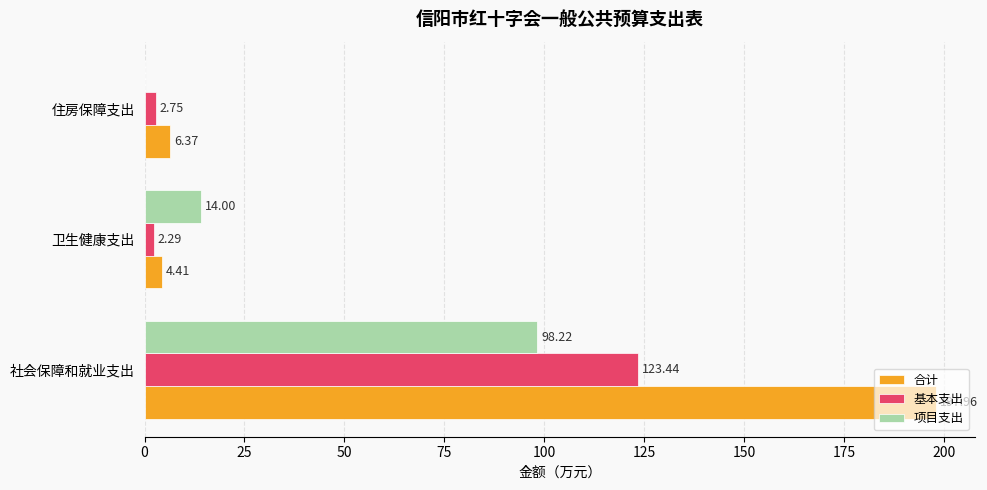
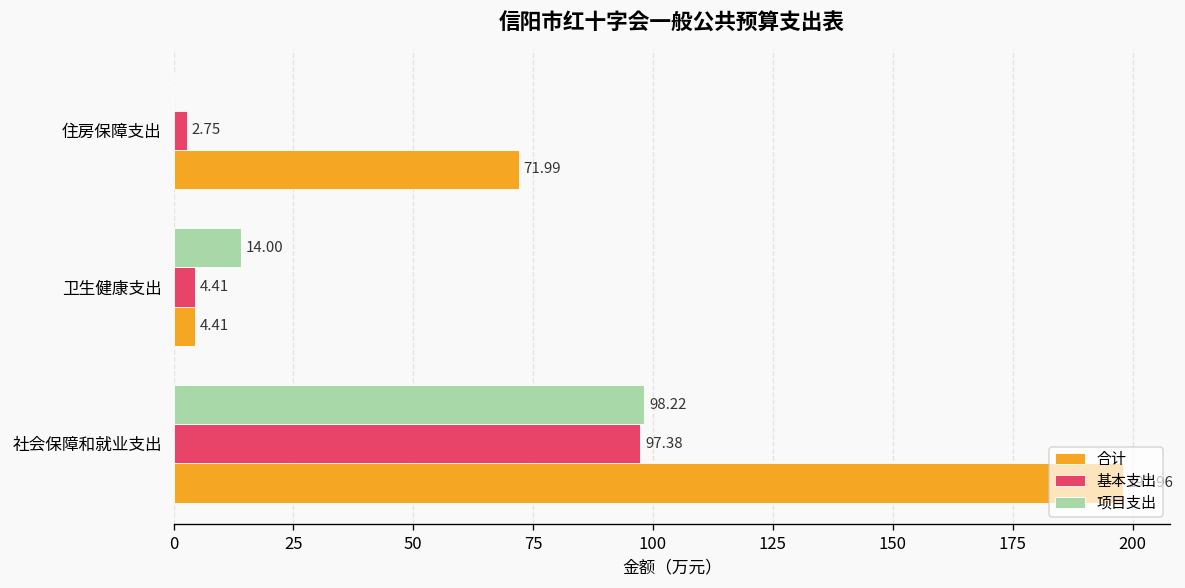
  {
    "合计": {
-     "住房保障支出": 6.37,
+     "住房保障支出": 71.99,
      "卫生健康支出": 4.41
    },
    "基本支出": {
      "住房保障支出": 2.75,
-     "卫生健康支出": 2.29,
-     "社会保障和就业支出": 123.44
+     "卫生健康支出": 4.41,
+     "社会保障和就业支出": 97.38
    },
    "项目支出": {
      "卫生健康支出": 14.00,
      "社会保障和就业支出": 98.22
    }
  }
